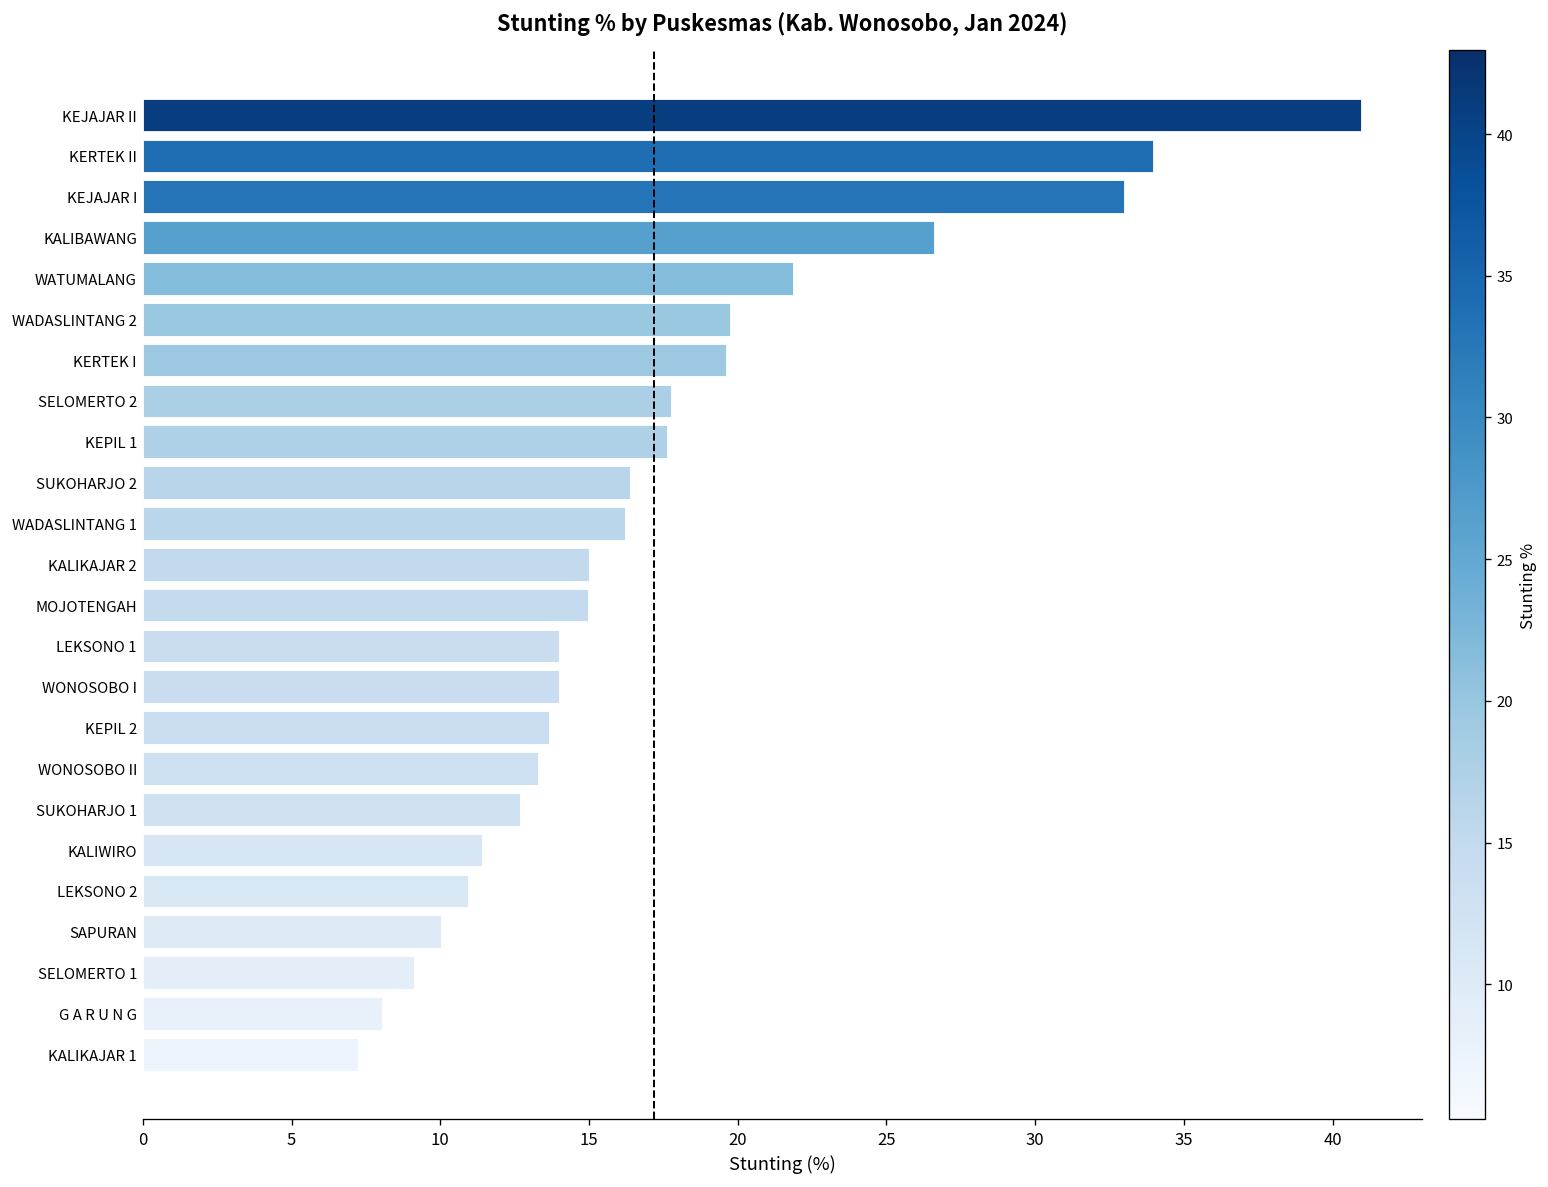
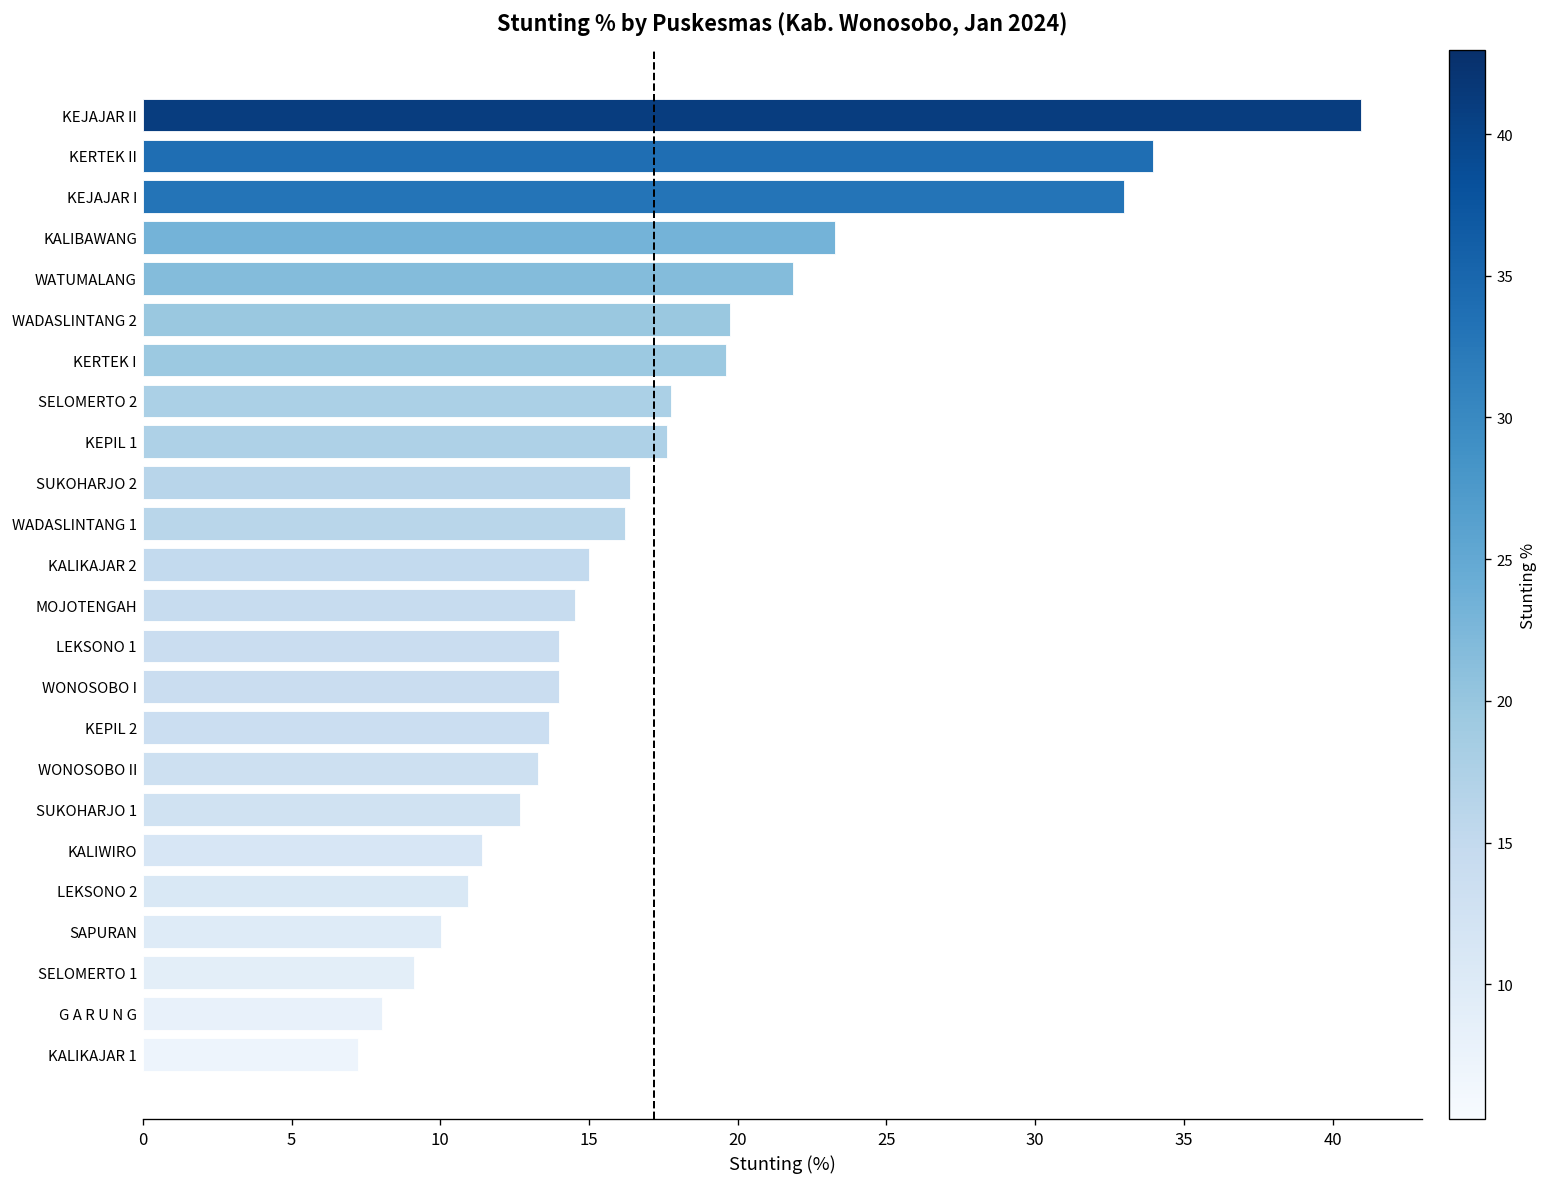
  {
    "KEJAJAR II": 41.0,
    "KERTEK II": 34.0,
    "KEJAJAR I": 33.0,
-   "KALIBAWANG": 26.6,
+   "KALIBAWANG": 23.3,
    "WATUMALANG": 21.9,
    "WADASLINTANG 2": 19.7,
    "KERTEK I": 19.6,
    "SELOMERTO 2": 17.8,
    "KEPIL 1": 17.6,
    "SUKOHARJO 2": 16.4,
    "WADASLINTANG 1": 16.2,
    "KALIKAJAR 2": 15.0,
-   "MOJOTENGAH": 15.0,
+   "MOJOTENGAH": 14.5,
    "LEKSONO 1": 14.0,
    "WONOSOBO I": 14.0,
    "KEPIL 2": 13.7,
    "WONOSOBO II": 13.3,
    "SUKOHARJO 1": 12.7,
    "KALIWIRO": 11.4,
    "LEKSONO 2": 10.9,
    "SAPURAN": 10.0,
    "SELOMERTO 1": 9.1,
    "G A R U N G": 8.0,
    "KALIKAJAR 1": 7.2
  }
